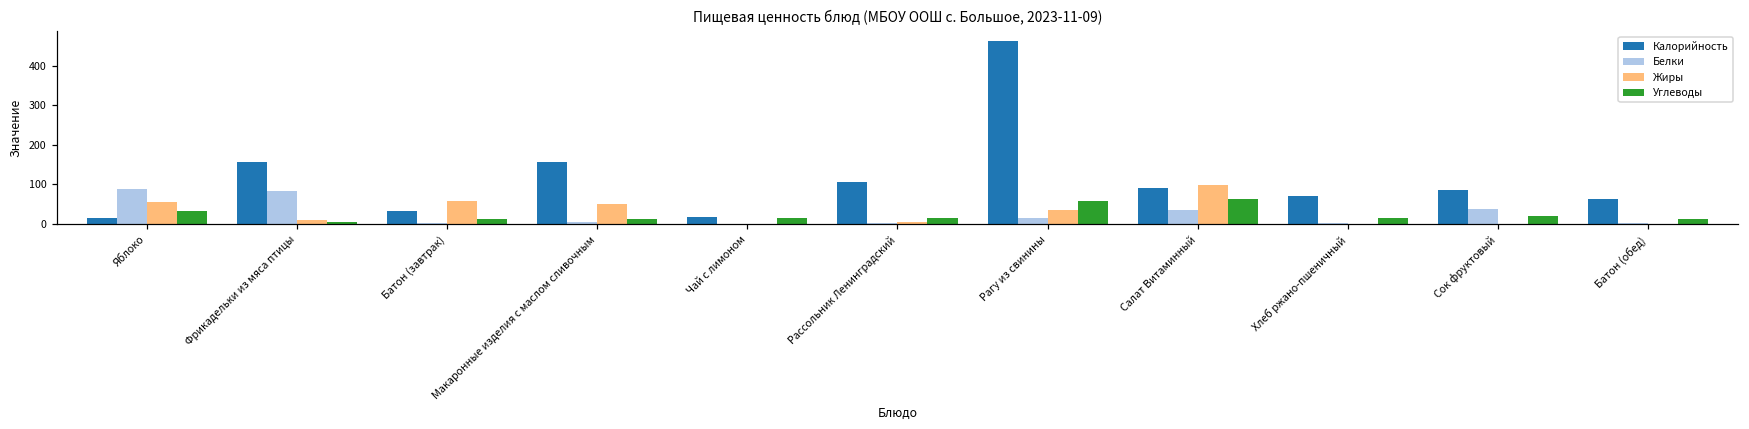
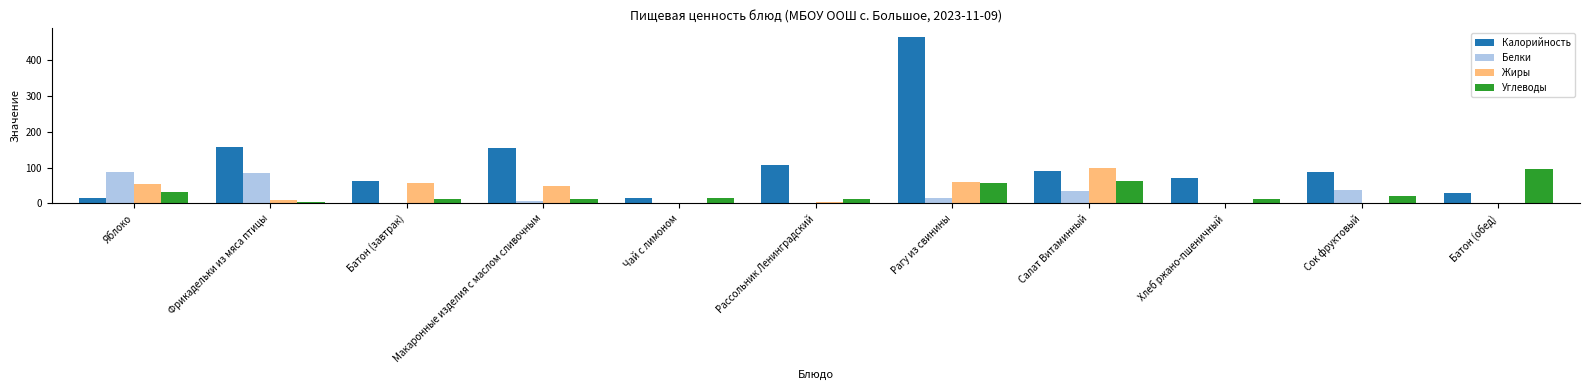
  {
    "Калорийность": {
      "Яблоко": 20,
      "Фрикадельки из мяса птицы": 160,
-     "Батон (завтрак)": 30,
+     "Батон (завтрак)": 60,
      "Макаронные изделия с маслом сливочным": 160,
      "Чай с лимоном": 20,
      "Рассольник Ленинградский": 110,
      "Рагу из свинины": 460,
      "Салат Витаминный": 90,
      "Хлеб ржано-пшеничный": 70,
      "Сок фруктовый": 90,
-     "Батон (обед)": 60
+     "Батон (обед)": 30
    },
    "Белки": {
      "Яблоко": 90,
      "Фрикадельки из мяса птицы": 80,
      "Рагу из свинины": 20,
      "Салат Витаминный": 40,
      "Сок фруктовый": 40
    },
    "Жиры": {
      "Яблоко": 60,
      "Фрикадельки из мяса птицы": 10,
      "Батон (завтрак)": 60,
      "Макаронные изделия с маслом сливочным": 50,
-     "Рагу из свинины": 40,
+     "Рагу из свинины": 60,
      "Салат Витаминный": 100
    },
    "Углеводы": {
      "Яблоко": 30,
      "Батон (завтрак)": 10,
      "Макаронные изделия с маслом сливочным": 10,
      "Чай с лимоном": 20,
      "Рассольник Ленинградский": 10,
      "Рагу из свинины": 60,
      "Салат Витаминный": 60,
      "Хлеб ржано-пшеничный": 10,
      "Сок фруктовый": 20,
-     "Батон (обед)": 10
+     "Батон (обед)": 100
    }
  }
